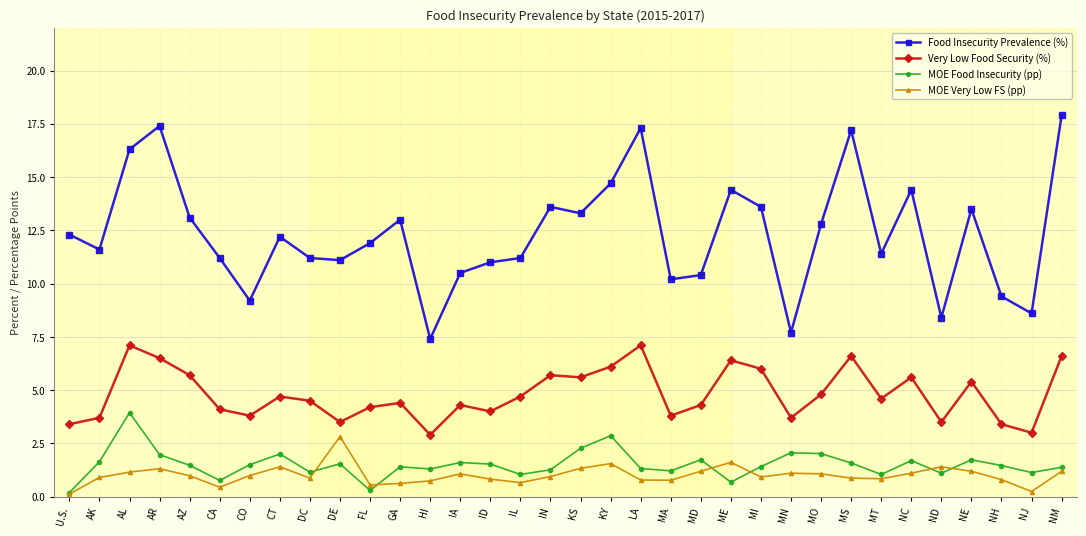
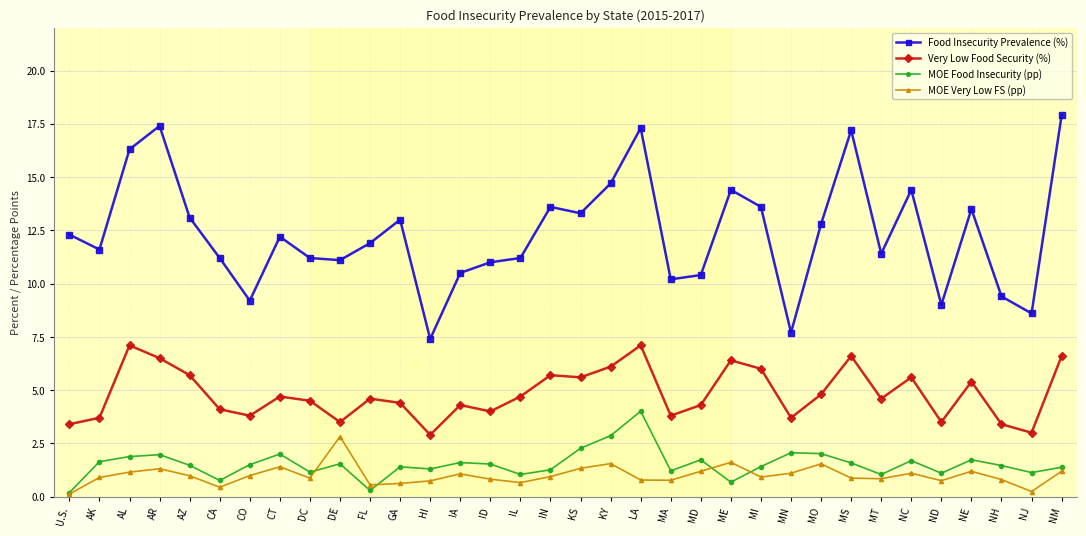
  {
    "Food Insecurity Prevalence (%)": {
      "U.S.": 12.3,
      "AK": 11.6,
      "AL": 16.3,
      "AR": 17.4,
      "AZ": 13.1,
      "CA": 11.2,
      "CO": 9.2,
      "CT": 12.2,
      "DC": 11.2,
      "DE": 11.1,
      "FL": 11.9,
      "GA": 13.0,
      "HI": 7.4,
      "IA": 10.5,
      "ID": 11.0,
      "IL": 11.2,
      "IN": 13.6,
      "KS": 13.3,
      "KY": 14.7,
      "LA": 17.3,
      "MA": 10.2,
      "MD": 10.4,
      "ME": 14.4,
      "MI": 13.6,
      "MN": 7.7,
      "MO": 12.8,
      "MS": 17.2,
      "MT": 11.4,
      "NC": 14.4,
-     "ND": 8.4,
+     "ND": 9.0,
      "NE": 13.5,
      "NH": 9.4,
      "NJ": 8.6,
      "NM": 17.9
    },
    "Very Low Food Security (%)": {
      "U.S.": 3.4,
      "AK": 3.7,
      "AL": 7.1,
      "AR": 6.5,
      "AZ": 5.7,
      "CA": 4.1,
      "CO": 3.8,
      "CT": 4.7,
      "DC": 4.5,
      "DE": 3.5,
-     "FL": 4.2,
+     "FL": 4.6,
      "GA": 4.4,
      "HI": 2.9,
      "IA": 4.3,
      "ID": 4.0,
      "IL": 4.7,
      "IN": 5.7,
      "KS": 5.6,
      "KY": 6.1,
      "LA": 7.1,
      "MA": 3.8,
      "MD": 4.3,
      "ME": 6.4,
      "MI": 6.0,
      "MN": 3.7,
      "MO": 4.8,
      "MS": 6.6,
      "MT": 4.6,
      "NC": 5.6,
      "ND": 3.5,
      "NE": 5.4,
      "NH": 3.4,
      "NJ": 3.0,
      "NM": 6.6
    },
    "MOE Food Insecurity (pp)": {
      "AK": 1.6,
-     "AL": 3.9,
+     "AL": 1.9,
      "AR": 2.0,
      "AZ": 1.5,
      "CA": 0.8,
      "CO": 1.5,
      "CT": 2.0,
      "DC": 1.2,
      "DE": 1.5,
      "FL": 0.3,
      "GA": 1.4,
      "HI": 1.3,
      "IA": 1.6,
      "ID": 1.5,
      "IL": 1.0,
      "IN": 1.3,
      "KS": 2.3,
      "KY": 2.9,
-     "LA": 1.3,
+     "LA": 4.0,
      "MA": 1.2,
      "MD": 1.7,
      "ME": 0.7,
      "MI": 1.4,
      "MN": 2.1,
      "MO": 2.0,
      "MS": 1.6,
      "MT": 1.0,
      "NC": 1.7,
      "ND": 1.1,
      "NE": 1.7,
      "NH": 1.5,
      "NJ": 1.1,
      "NM": 1.4
    },
    "MOE Very Low FS (pp)": {
      "AK": 0.9,
      "AL": 1.2,
      "AR": 1.3,
      "AZ": 1.0,
      "CA": 0.4,
      "CO": 1.0,
      "CT": 1.4,
      "DC": 0.9,
      "DE": 2.8,
      "FL": 0.6,
      "GA": 0.6,
      "HI": 0.7,
      "IA": 1.1,
      "ID": 0.8,
      "IL": 0.7,
      "IN": 0.9,
      "KS": 1.3,
      "KY": 1.6,
      "LA": 0.8,
      "MA": 0.8,
      "MD": 1.2,
      "ME": 1.6,
      "MI": 0.9,
      "MN": 1.1,
-     "MO": 1.1,
+     "MO": 1.5,
      "MS": 0.9,
      "MT": 0.8,
      "NC": 1.1,
-     "ND": 1.4,
+     "ND": 0.8,
      "NE": 1.2,
      "NH": 0.8,
      "NJ": 0.2,
      "NM": 1.2
    }
  }
